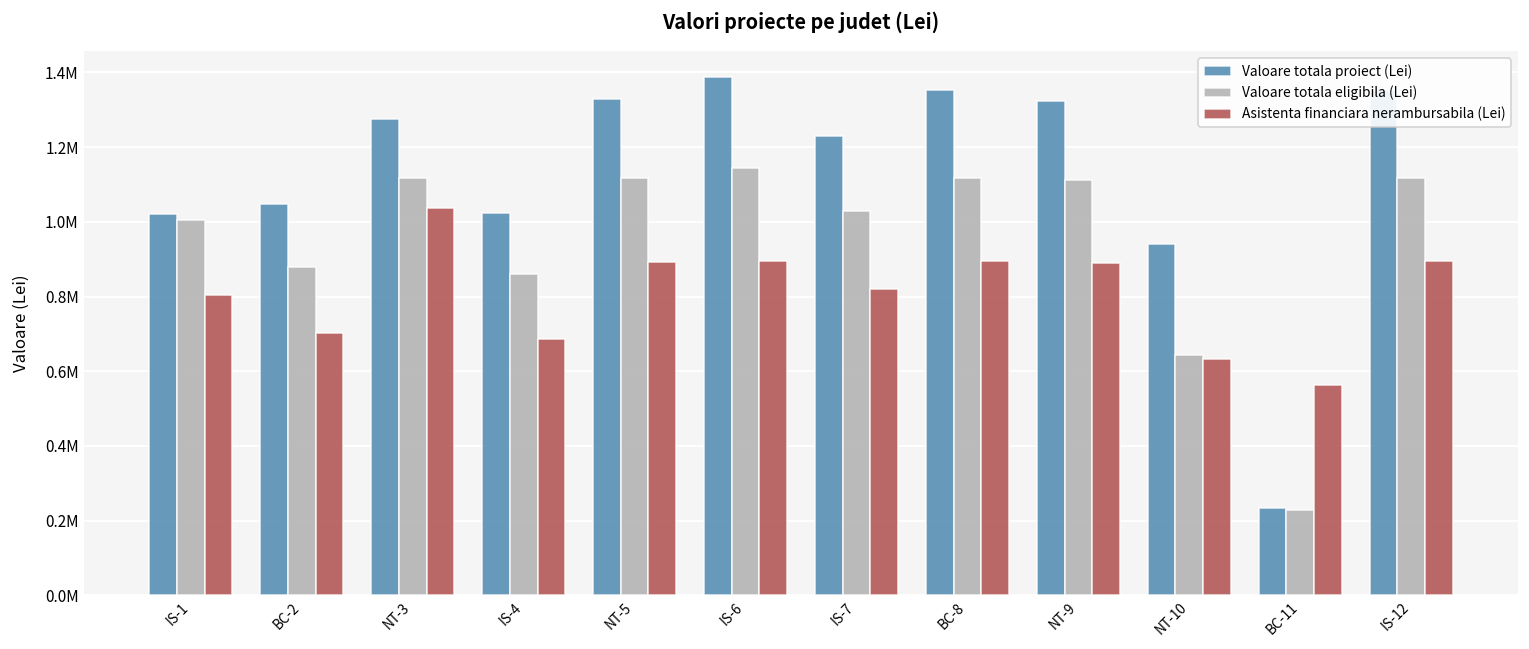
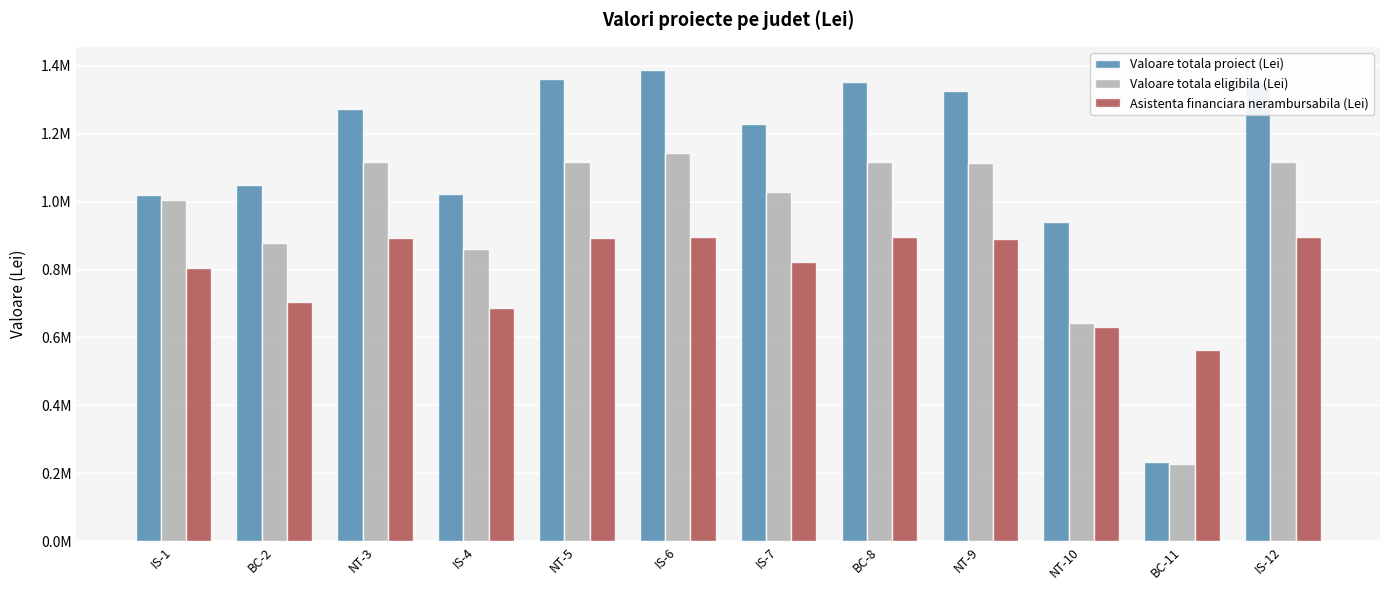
  {
    "Valoare totala proiect (Lei)": {
      "IS-1": 1020000,
      "BC-2": 1050000,
      "NT-3": 1270000,
      "IS-4": 1020000,
-     "NT-5": 1330000,
+     "NT-5": 1360000,
      "IS-6": 1390000,
      "IS-7": 1230000,
      "BC-8": 1350000,
      "NT-9": 1320000,
      "NT-10": 940000,
      "BC-11": 230000
    },
    "Valoare totala eligibila (Lei)": {
      "IS-1": 1010000,
      "BC-2": 880000,
      "NT-3": 1120000,
      "IS-4": 860000,
      "NT-5": 1120000,
      "IS-6": 1140000,
      "IS-7": 1030000,
      "BC-8": 1120000,
      "NT-9": 1110000,
      "NT-10": 640000,
      "BC-11": 230000,
      "IS-12": 1120000
    },
    "Asistenta financiara nerambursabila (Lei)": {
      "IS-1": 800000,
      "BC-2": 700000,
-     "NT-3": 1040000,
+     "NT-3": 890000,
      "IS-4": 690000,
      "NT-5": 890000,
      "IS-6": 890000,
      "IS-7": 820000,
      "BC-8": 890000,
      "NT-9": 890000,
      "NT-10": 630000,
      "BC-11": 560000,
      "IS-12": 890000
    }
  }
